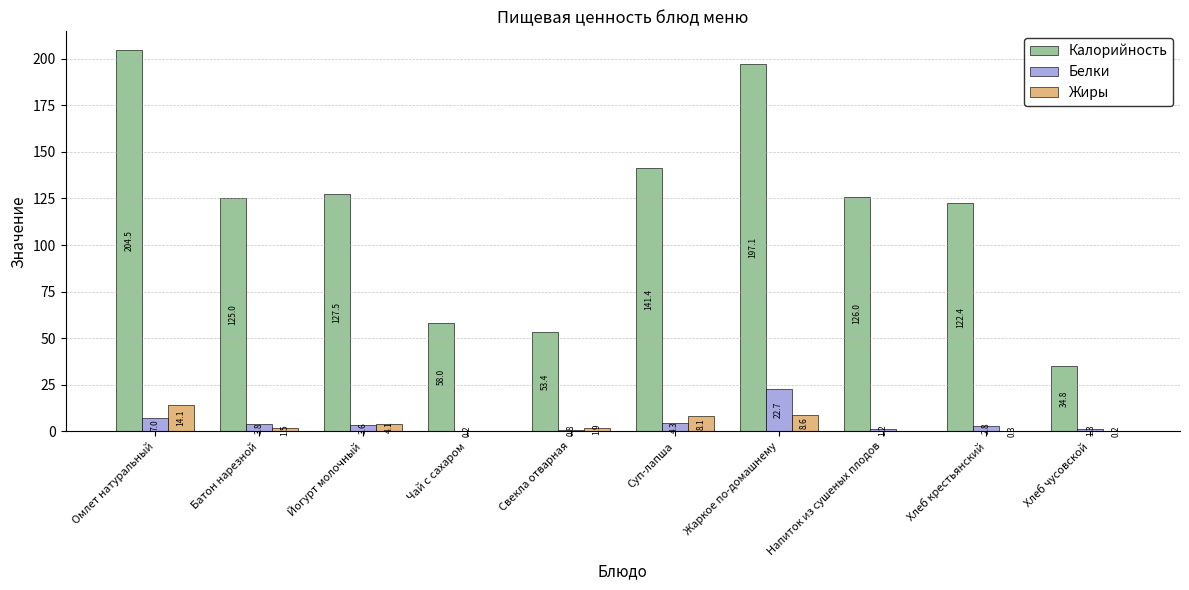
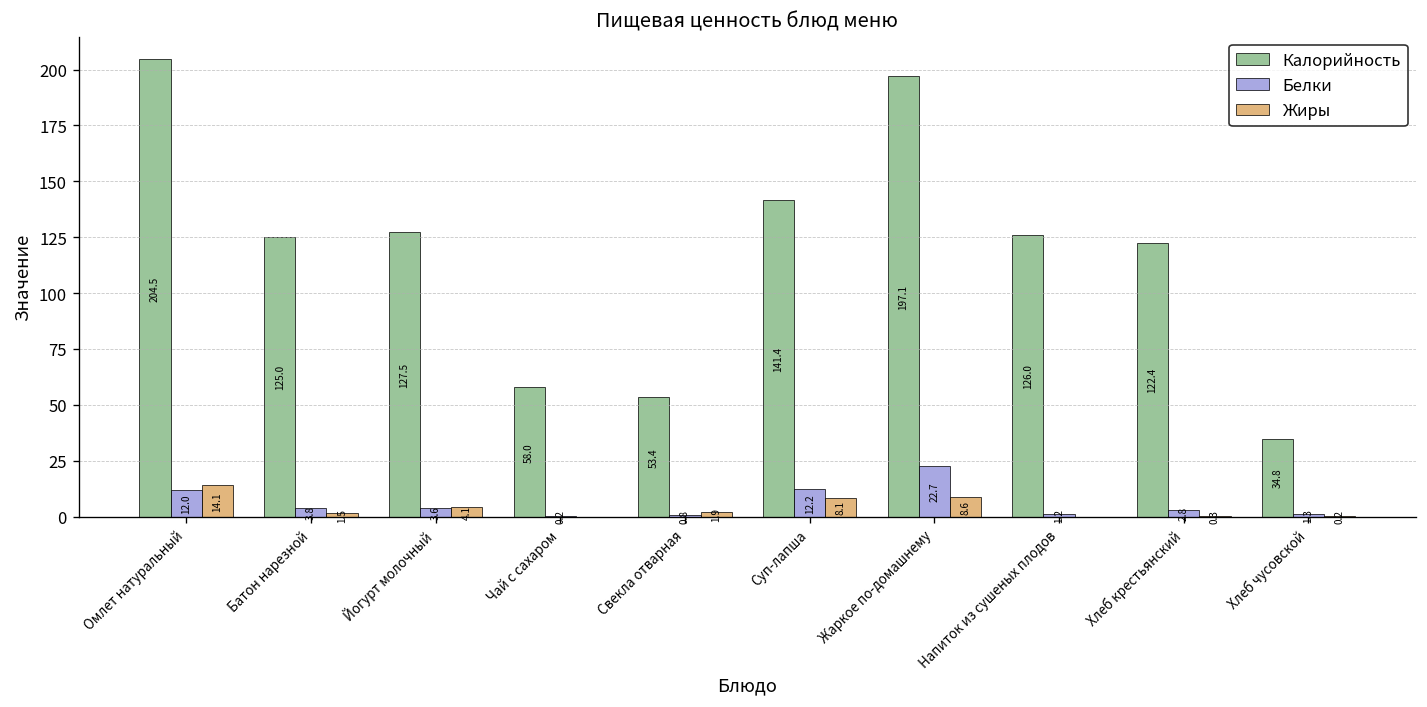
  {
    "Калорийность": {
      "Омлет натуральный": 204.5,
      "Батон нарезной": 125.0,
      "Йогурт молочный": 127.5,
      "Чай с сахаром": 58.0,
      "Свекла отварная": 53.4,
      "Суп-лапша": 141.4,
      "Жаркое по-домашнему": 197.1,
      "Напиток из сушеных плодов": 126.0,
      "Хлеб крестьянский": 122.4,
      "Хлеб чусовской": 34.8
    },
    "Белки": {
-     "Омлет натуральный": 7.0,
+     "Омлет натуральный": 12.0,
      "Батон нарезной": 3.8,
      "Йогурт молочный": 3.6,
      "Чай с сахаром": 0.2,
      "Свекла отварная": 0.8,
-     "Суп-лапша": 4.3,
+     "Суп-лапша": 12.2,
      "Жаркое по-домашнему": 22.7,
      "Напиток из сушеных плодов": 1.2,
      "Хлеб крестьянский": 2.8,
      "Хлеб чусовской": 1.3
    },
    "Жиры": {
      "Омлет натуральный": 14.1,
      "Батон нарезной": 1.5,
      "Йогурт молочный": 4.1,
      "Свекла отварная": 1.9,
      "Суп-лапша": 8.1,
      "Жаркое по-домашнему": 8.6,
      "Хлеб крестьянский": 0.3,
      "Хлеб чусовской": 0.2
    }
  }
